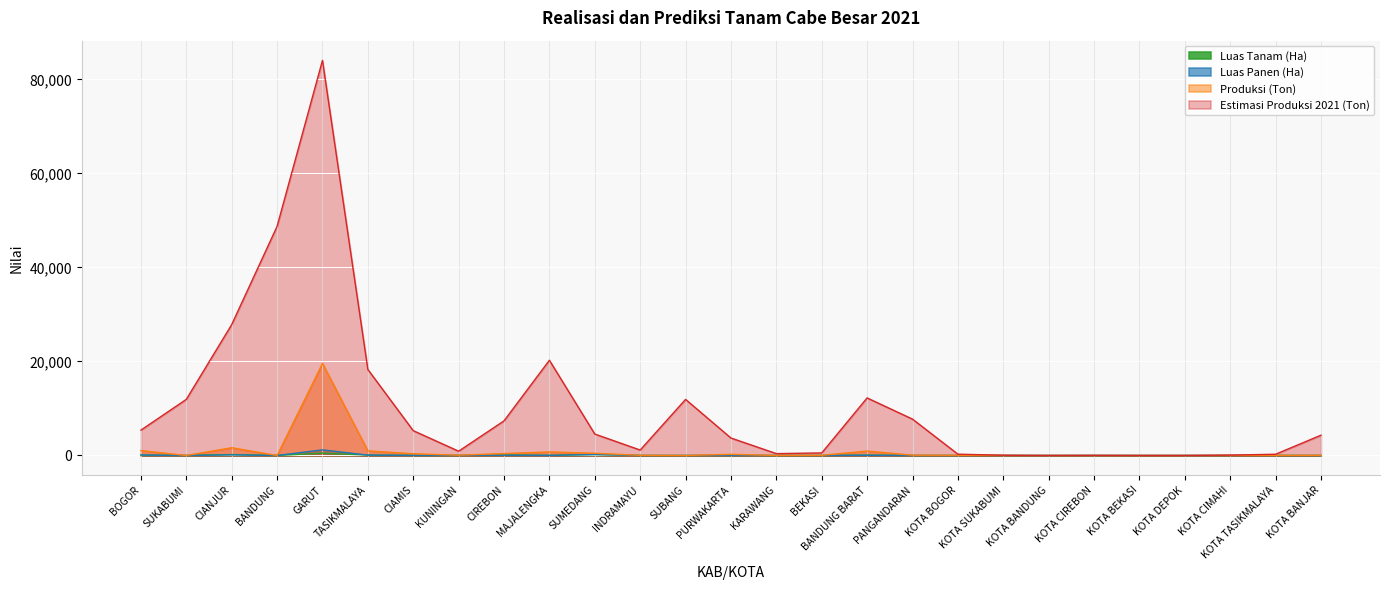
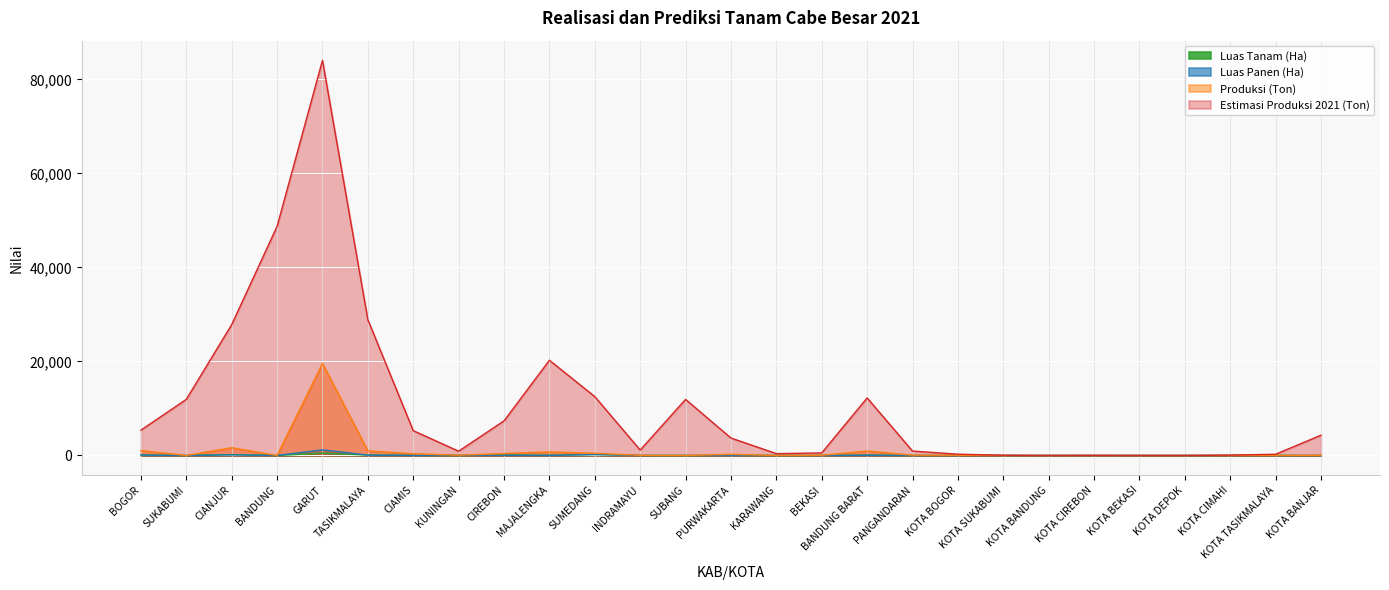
  {
    "Luas Tanam (Ha)": {
      "GARUT": "0"
    },
    "Luas Panen (Ha)": {
      "GARUT": "1,000"
    },
    "Produksi (Ton)": {
      "BOGOR": "1,000",
      "CIANJUR": "2,000",
      "GARUT": "20,000",
      "TASIKMALAYA": "1,000",
      "MAJALENGKA": "1,000",
      "BANDUNG BARAT": "1,000"
    },
    "Estimasi Produksi 2021 (Ton)": {
      "BOGOR": "5,000",
      "SUKABUMI": "12,000",
      "CIANJUR": "28,000",
      "BANDUNG": "49,000",
      "GARUT": "84,000",
-     "TASIKMALAYA": "18,000",
+     "TASIKMALAYA": "29,000",
      "CIAMIS": "5,000",
      "KUNINGAN": "1,000",
      "CIREBON": "7,000",
      "MAJALENGKA": "20,000",
-     "SUMEDANG": "5,000",
+     "SUMEDANG": "13,000",
      "INDRAMAYU": "1,000",
      "SUBANG": "12,000",
      "PURWAKARTA": "4,000",
      "BANDUNG BARAT": "12,000",
-     "PANGANDARAN": "8,000",
+     "PANGANDARAN": "1,000",
      "KOTA BANJAR": "4,000"
    }
  }
